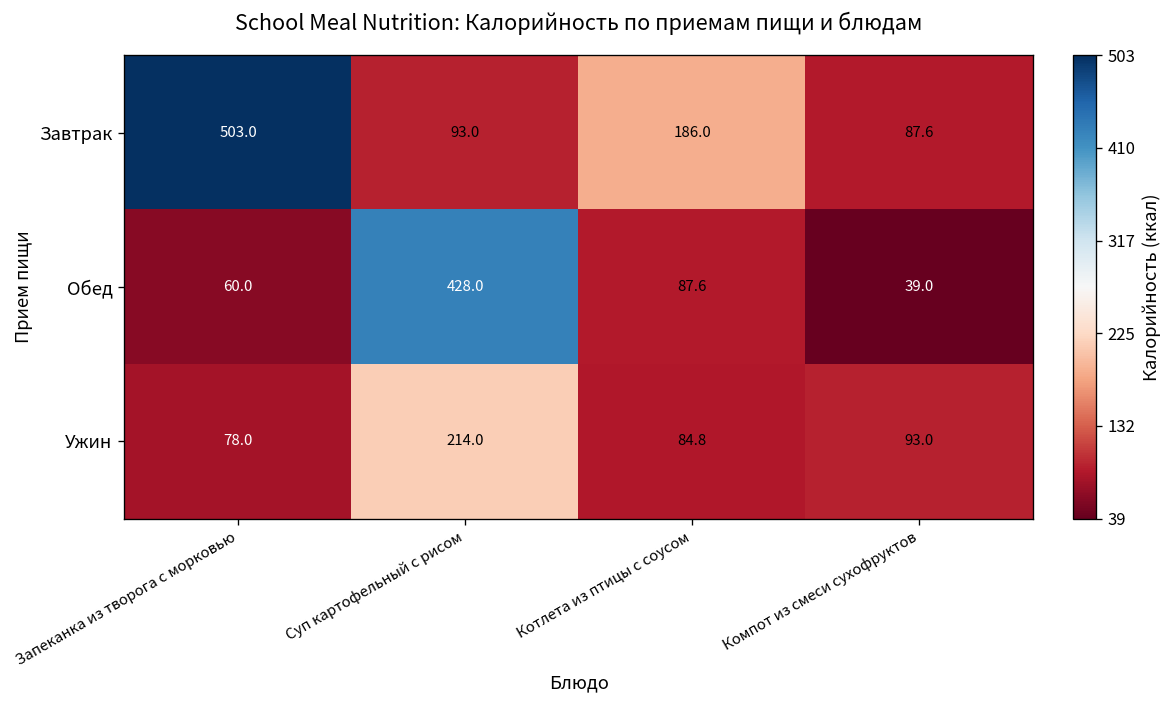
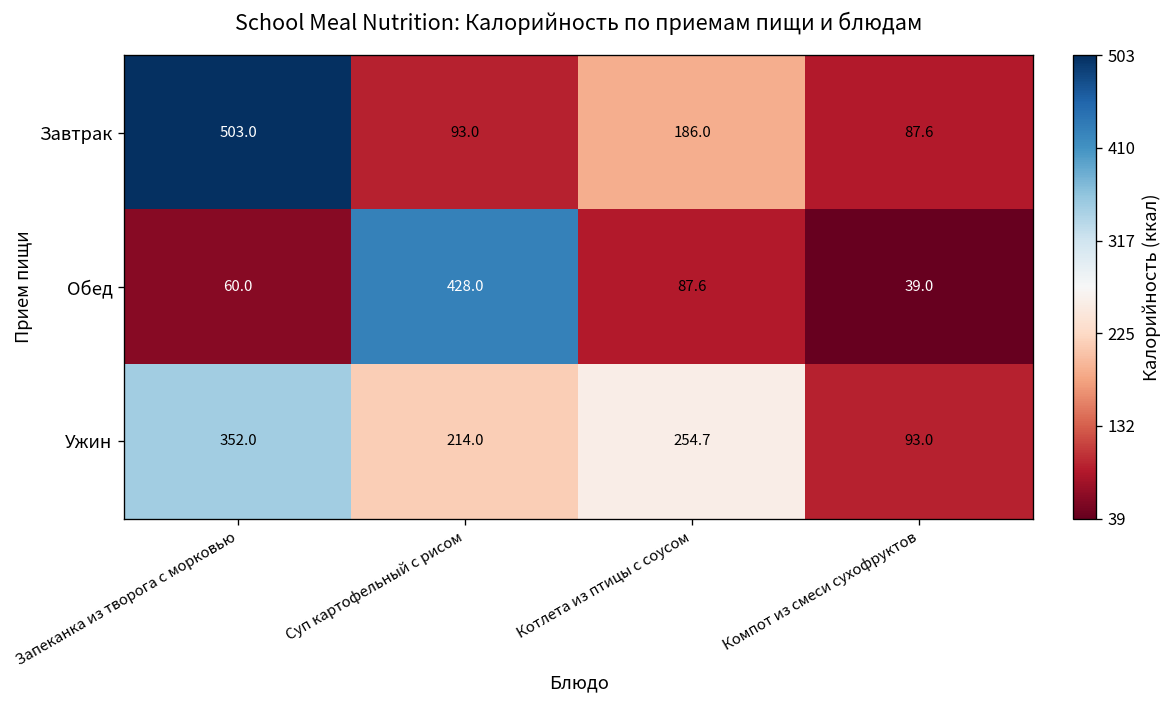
  {
    "Завтрак": {
      "Запеканка из творога с морковью": 503.0,
      "Суп картофельный с рисом": 93.0,
      "Котлета из птицы с соусом": 186.0,
      "Компот из смеси сухофруктов": 87.6
    },
    "Обед": {
      "Запеканка из творога с морковью": 60.0,
      "Суп картофельный с рисом": 428.0,
      "Котлета из птицы с соусом": 87.6,
      "Компот из смеси сухофруктов": 39.0
    },
    "Ужин": {
-     "Запеканка из творога с морковью": 78.0,
+     "Запеканка из творога с морковью": 352.0,
      "Суп картофельный с рисом": 214.0,
-     "Котлета из птицы с соусом": 84.8,
+     "Котлета из птицы с соусом": 254.7,
      "Компот из смеси сухофруктов": 93.0
    }
  }
